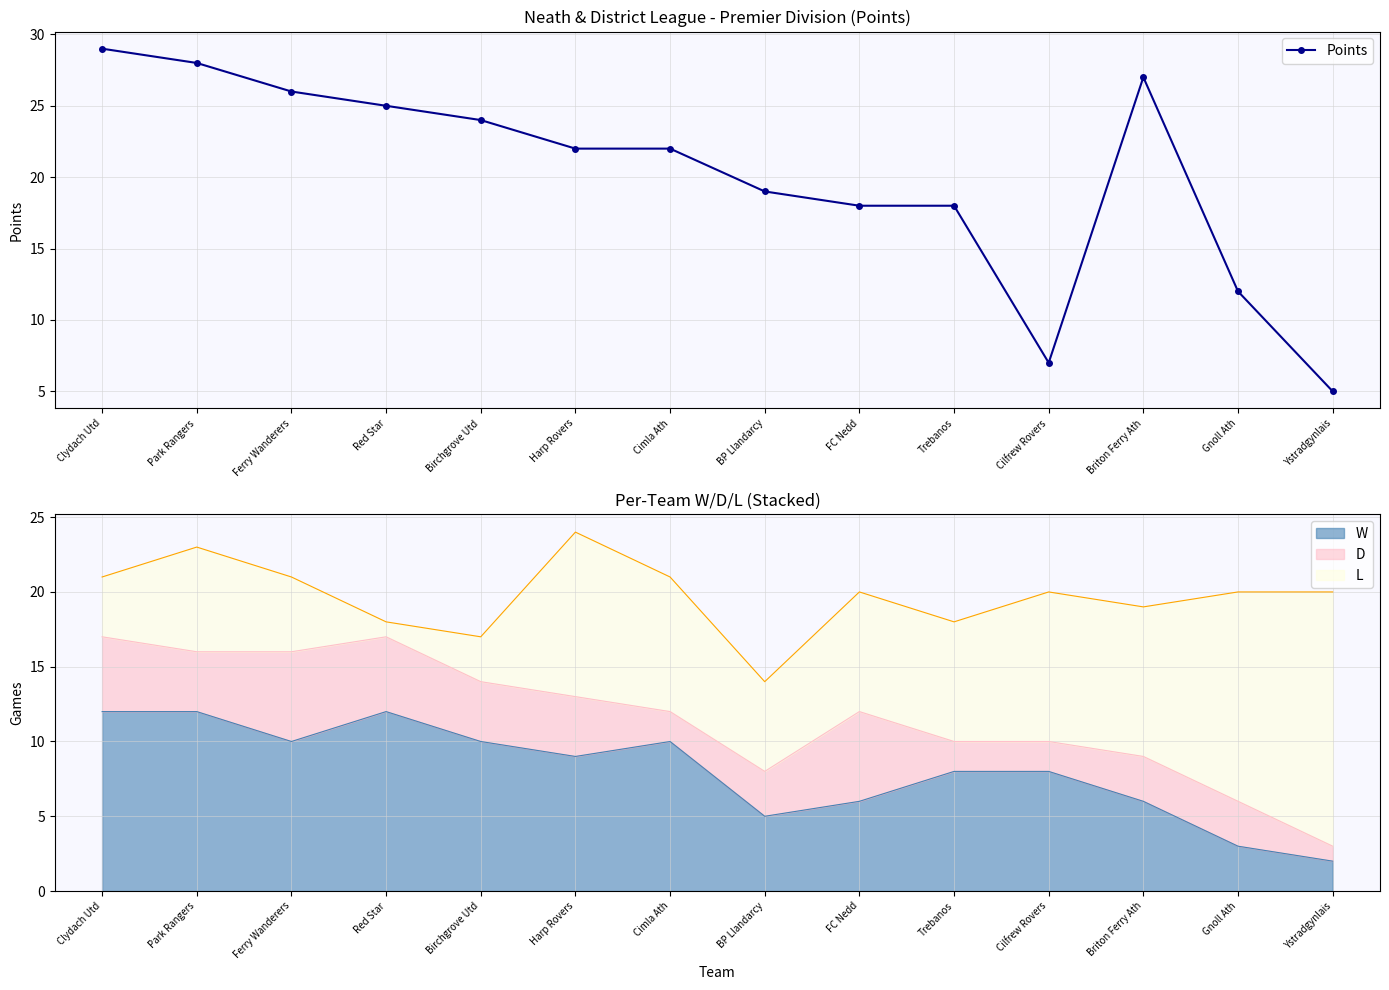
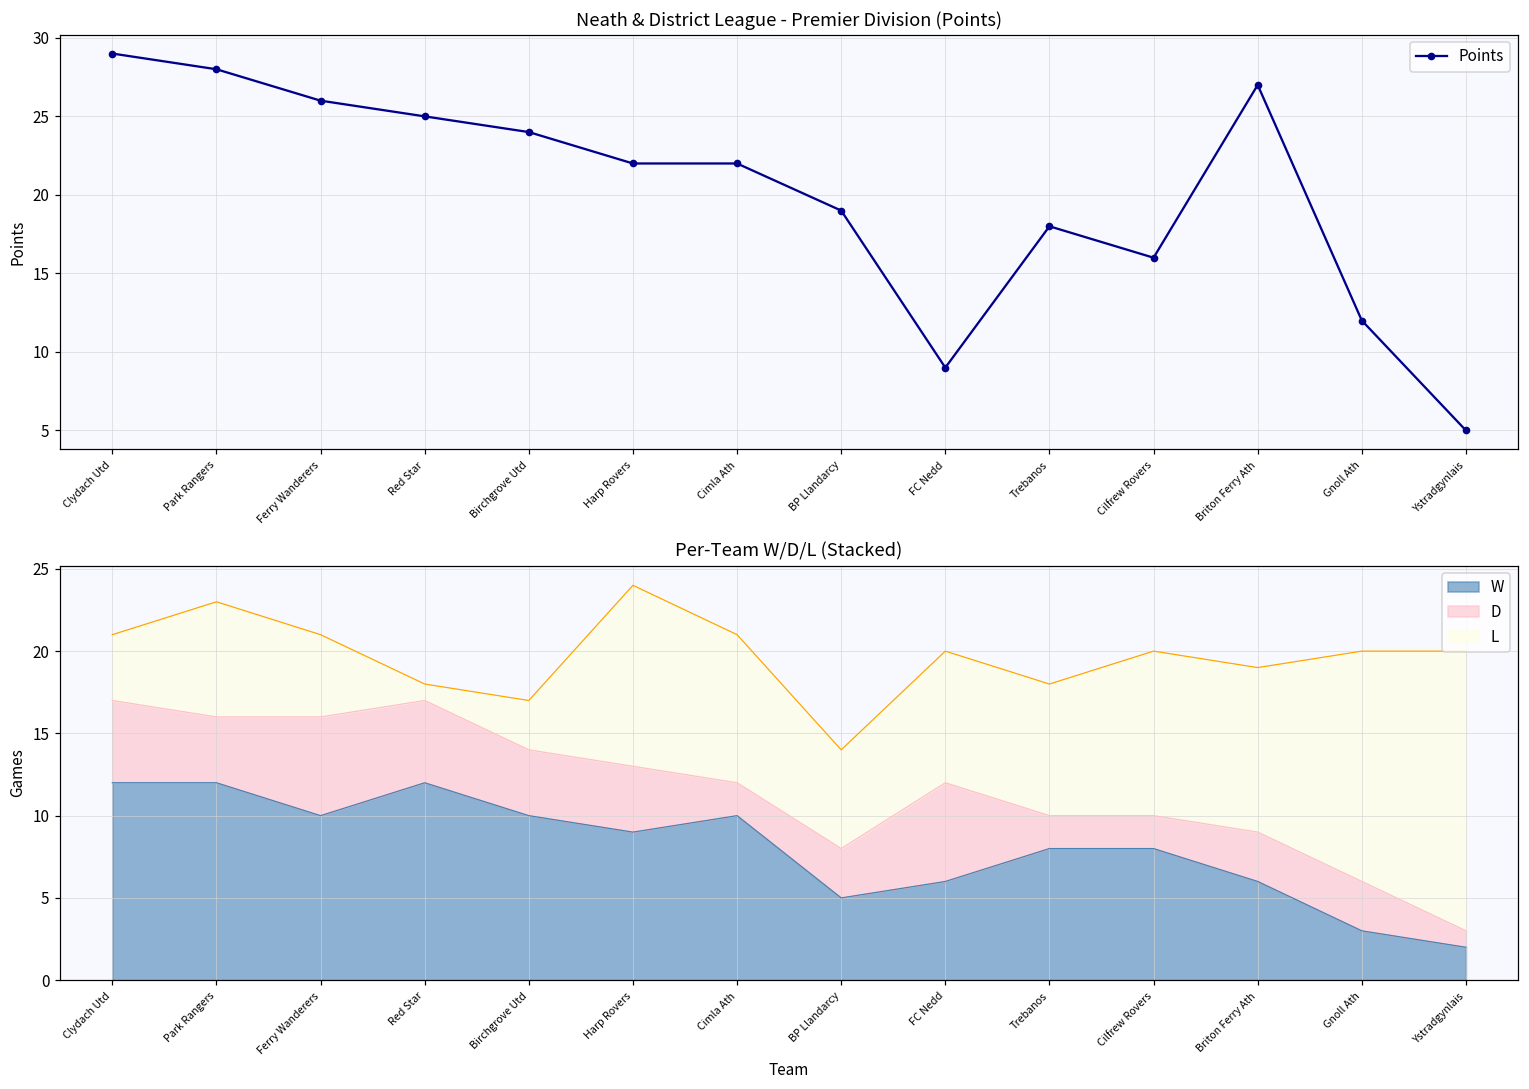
  {
    "Neath & District League - Premier Division (Points)": {
      "Clydach Utd": 29,
      "Park Rangers": 28,
      "Ferry Wanderers": 26,
      "Red Star": 25,
      "Birchgrove Utd": 24,
      "Harp Rovers": 22,
      "Cimla Ath": 22,
      "BP Llandarcy": 19,
-     "FC Nedd": 18,
+     "FC Nedd": 9,
      "Trebanos": 18,
-     "Cilfrew Rovers": 7,
+     "Cilfrew Rovers": 16,
      "Briton Ferry Ath": 27,
      "Gnoll Ath": 12,
      "Ystradgynlais": 5
    },
    "Per-Team W/D/L (Stacked)": {
      "W": {
        "Clydach Utd": 12.0,
        "Park Rangers": 12.0,
        "Ferry Wanderers": 10.0,
        "Red Star": 12.0,
        "Birchgrove Utd": 10.0,
        "Harp Rovers": 9.0,
        "Cimla Ath": 10.0,
        "BP Llandarcy": 5.0,
        "FC Nedd": 6.0,
        "Trebanos": 8.0,
        "Cilfrew Rovers": 8.0,
        "Briton Ferry Ath": 6.0,
        "Gnoll Ath": 3.0,
        "Ystradgynlais": 2.0
      }
    }
  }
